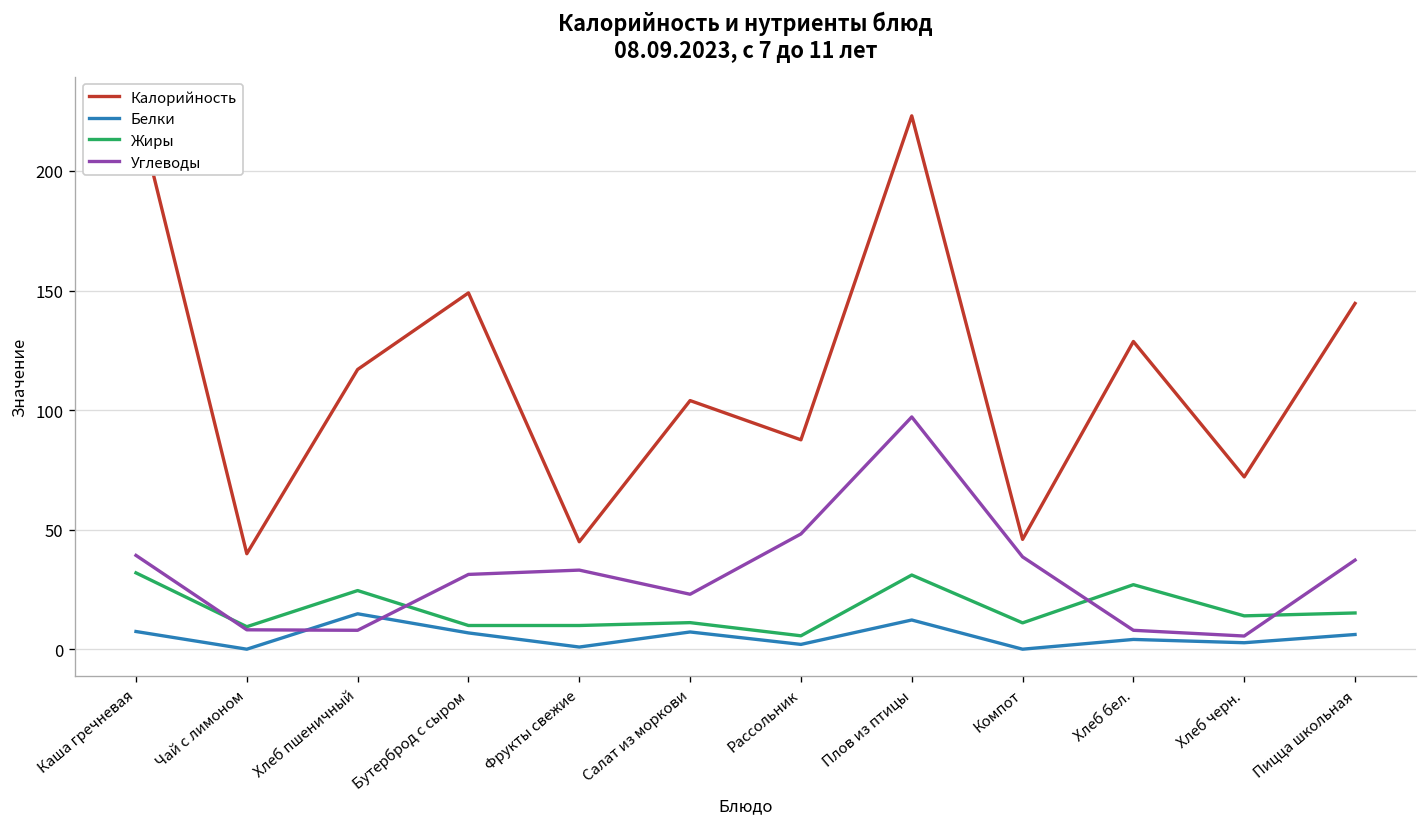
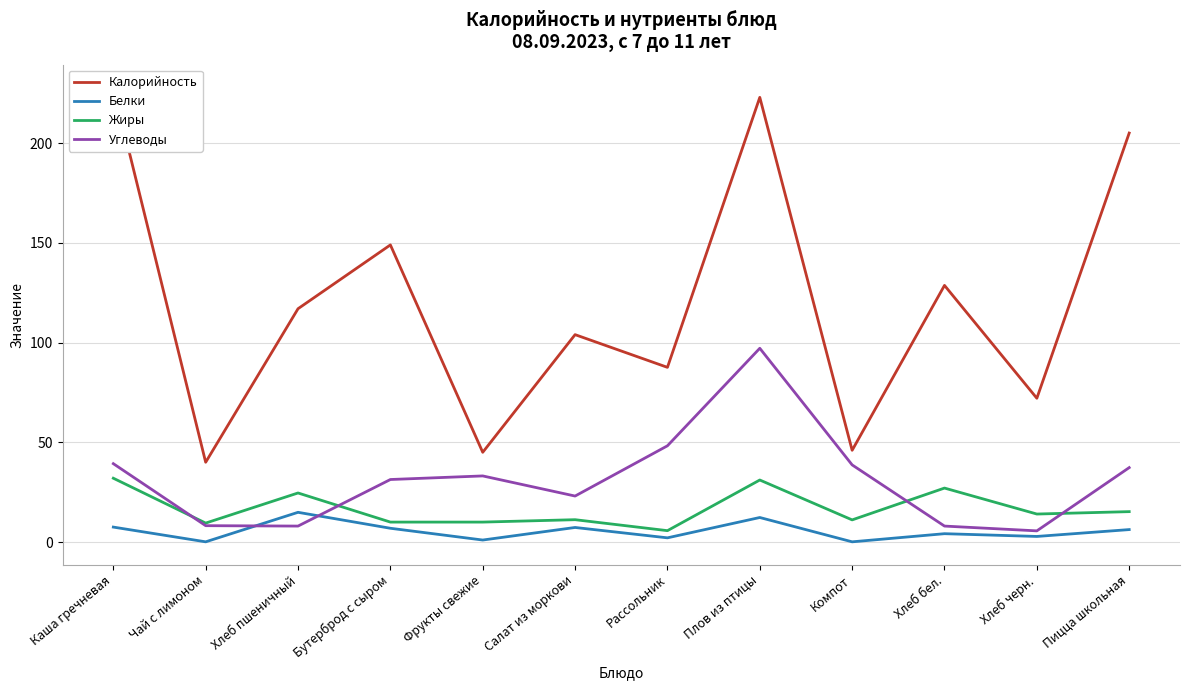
  {
    "Калорийность": {
      "Чай с лимоном": 40,
      "Хлеб пшеничный": 117,
      "Бутерброд с сыром": 149,
      "Фрукты свежие": 45,
      "Салат из моркови": 104,
      "Рассольник": 88,
      "Плов из птицы": 223,
      "Компот": 46,
      "Хлеб бел.": 129,
      "Хлеб черн.": 72,
-     "Пицца школьная": 145
+     "Пицца школьная": 205
    },
    "Белки": {
      "Каша гречневая": 7,
      "Чай с лимоном": 0,
      "Хлеб пшеничный": 15,
      "Бутерброд с сыром": 7,
      "Фрукты свежие": 1,
      "Салат из моркови": 7,
      "Рассольник": 2,
      "Плов из птицы": 12,
      "Компот": 0,
      "Хлеб бел.": 4,
      "Хлеб черн.": 3,
      "Пицца школьная": 6
    },
    "Жиры": {
      "Каша гречневая": 32,
      "Чай с лимоном": 10,
      "Хлеб пшеничный": 25,
      "Бутерброд с сыром": 10,
      "Фрукты свежие": 10,
      "Салат из моркови": 11,
      "Рассольник": 6,
      "Плов из птицы": 31,
      "Компот": 11,
      "Хлеб бел.": 27,
      "Хлеб черн.": 14,
      "Пицца школьная": 15
    },
    "Углеводы": {
      "Каша гречневая": 39,
      "Чай с лимоном": 8,
      "Хлеб пшеничный": 8,
      "Бутерброд с сыром": 31,
      "Фрукты свежие": 33,
      "Салат из моркови": 23,
      "Рассольник": 48,
      "Плов из птицы": 97,
      "Компот": 39,
      "Хлеб бел.": 8,
      "Хлеб черн.": 6,
      "Пицца школьная": 37
    }
  }
